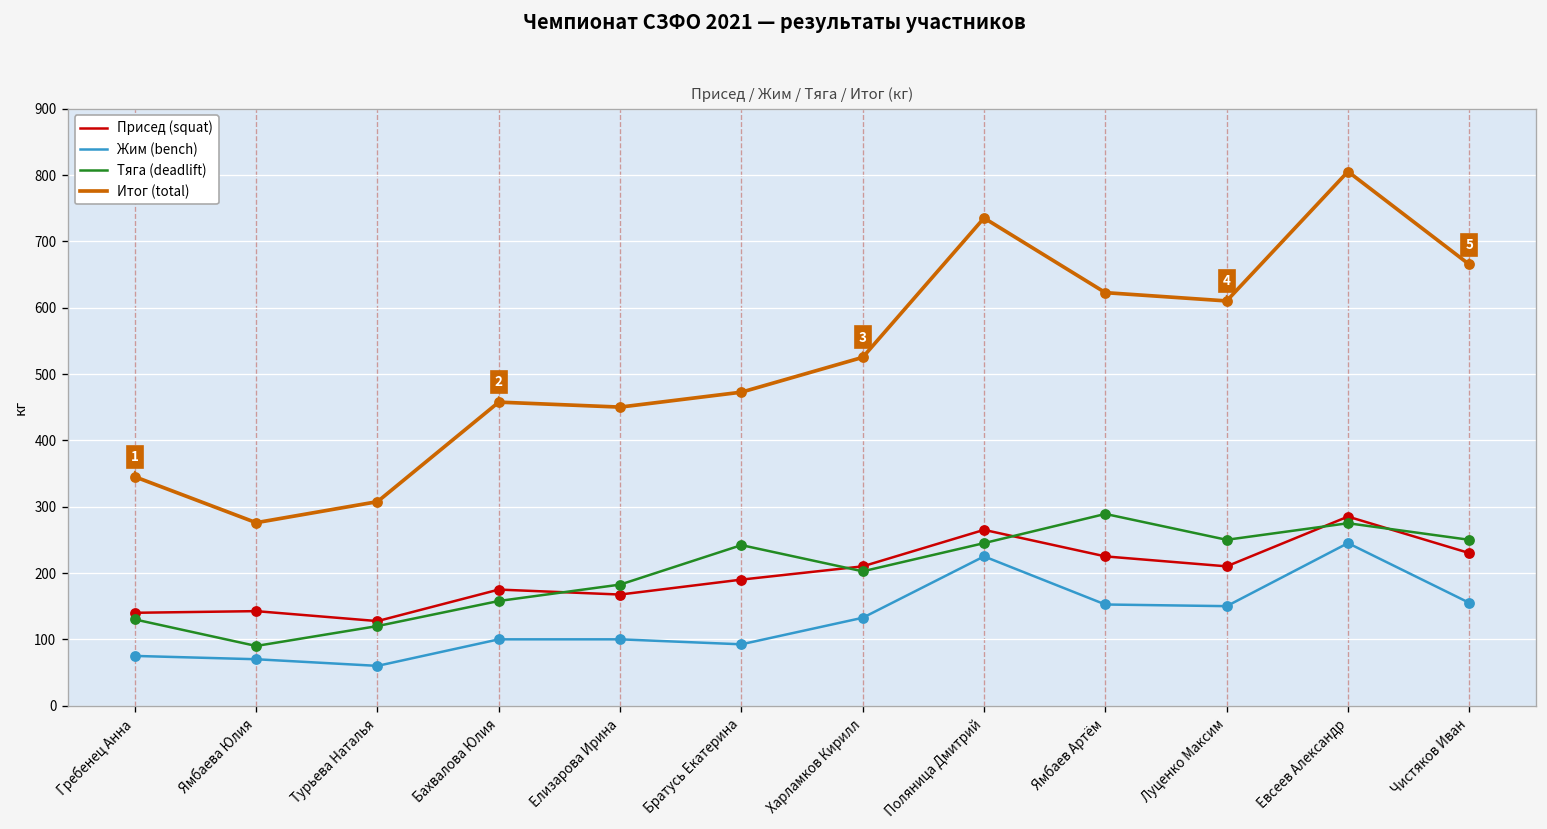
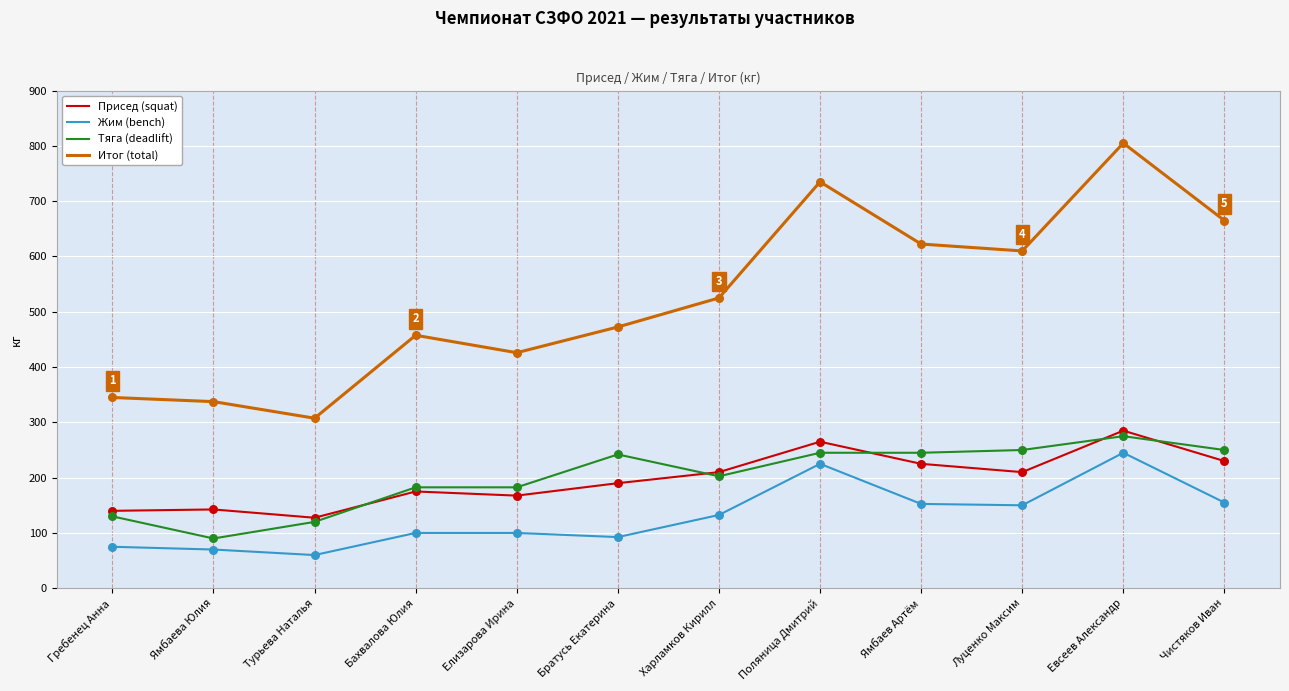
  {
    "Присед (squat)": {
      "Гребенец Анна": 140,
      "Ямбаева Юлия": 140,
      "Турьева Наталья": 130,
      "Бахвалова Юлия": 180,
      "Елизарова Ирина": 170,
      "Братусь Екатерина": 190,
      "Харламков Кирилл": 210,
      "Поляница Дмитрий": 270,
      "Ямбаев Артём": 230,
      "Луценко Максим": 210,
      "Евсеев Александр": 290,
      "Чистяков Иван": 230
    },
    "Жим (bench)": {
      "Гребенец Анна": 80,
      "Ямбаева Юлия": 70,
      "Турьева Наталья": 60,
      "Бахвалова Юлия": 100,
      "Елизарова Ирина": 100,
      "Братусь Екатерина": 90,
      "Харламков Кирилл": 130,
      "Поляница Дмитрий": 230,
      "Ямбаев Артём": 150,
      "Луценко Максим": 150,
      "Евсеев Александр": 250,
      "Чистяков Иван": 160
    },
    "Тяга (deadlift)": {
      "Гребенец Анна": 130,
      "Ямбаева Юлия": 90,
      "Турьева Наталья": 120,
-     "Бахвалова Юлия": 160,
+     "Бахвалова Юлия": 180,
      "Елизарова Ирина": 180,
      "Братусь Екатерина": 240,
      "Харламков Кирилл": 200,
      "Поляница Дмитрий": 250,
-     "Ямбаев Артём": 290,
+     "Ямбаев Артём": 250,
      "Луценко Максим": 250,
      "Евсеев Александр": 280,
      "Чистяков Иван": 250
    },
    "Итог (total)": {
-     "Ямбаева Юлия": 280,
+     "Ямбаева Юлия": 340,
      "Турьева Наталья": 310,
-     "Елизарова Ирина": 450,
+     "Елизарова Ирина": 430,
      "Братусь Екатерина": 470,
      "Поляница Дмитрий": 740,
      "Ямбаев Артём": 620,
      "Евсеев Александр": 810
    }
  }
